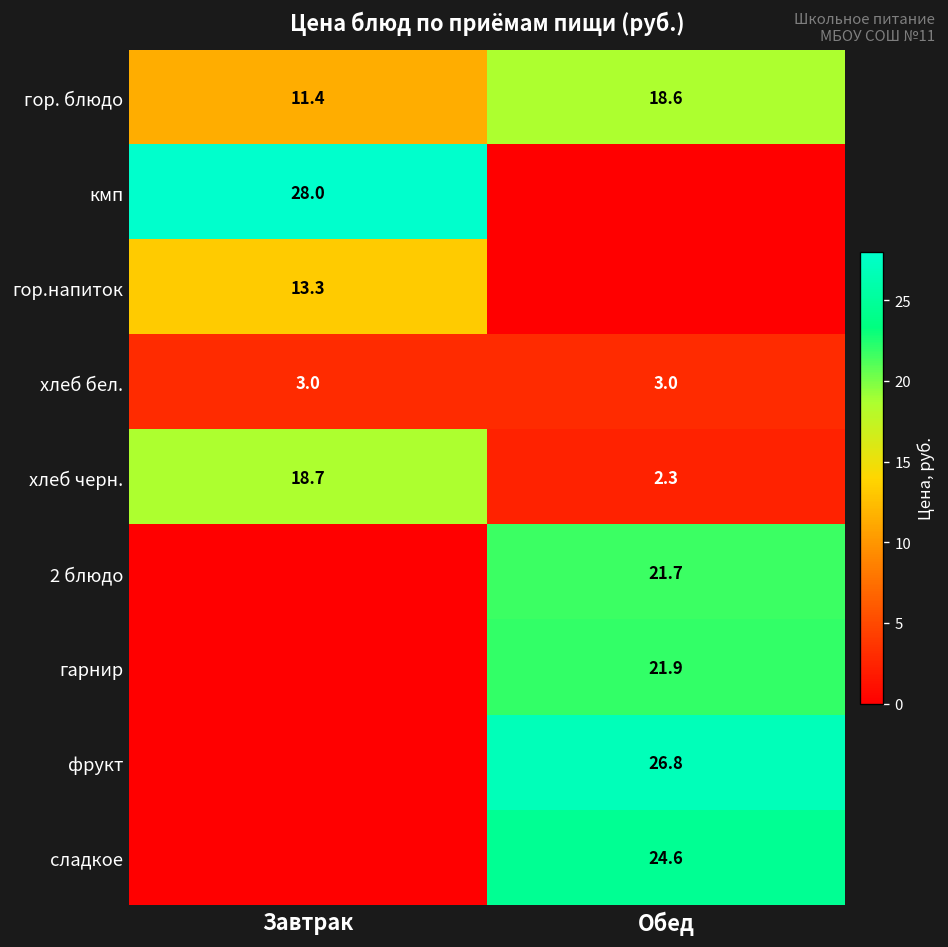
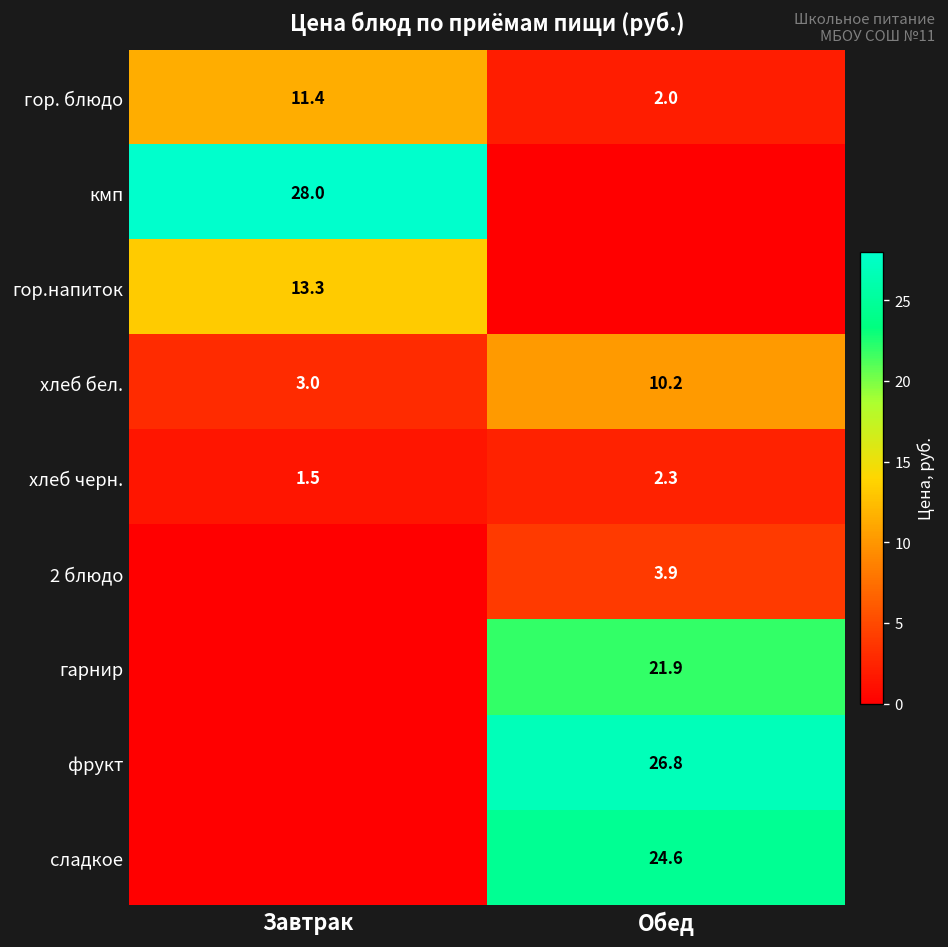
  {
    "гор. блюдо": {
      "Завтрак": 11.4,
-     "Обед": 18.6
+     "Обед": 2.0
    },
    "кмп": {
      "Завтрак": 28.0
    },
    "гор.напиток": {
      "Завтрак": 13.3
    },
    "хлеб бел.": {
      "Завтрак": 3.0,
-     "Обед": 3.0
+     "Обед": 10.2
    },
    "хлеб черн.": {
-     "Завтрак": 18.7,
+     "Завтрак": 1.5,
      "Обед": 2.3
    },
    "2 блюдо": {
-     "Обед": 21.7
+     "Обед": 3.9
    },
    "гарнир": {
      "Обед": 21.9
    },
    "фрукт": {
      "Обед": 26.8
    },
    "сладкое": {
      "Обед": 24.6
    }
  }
